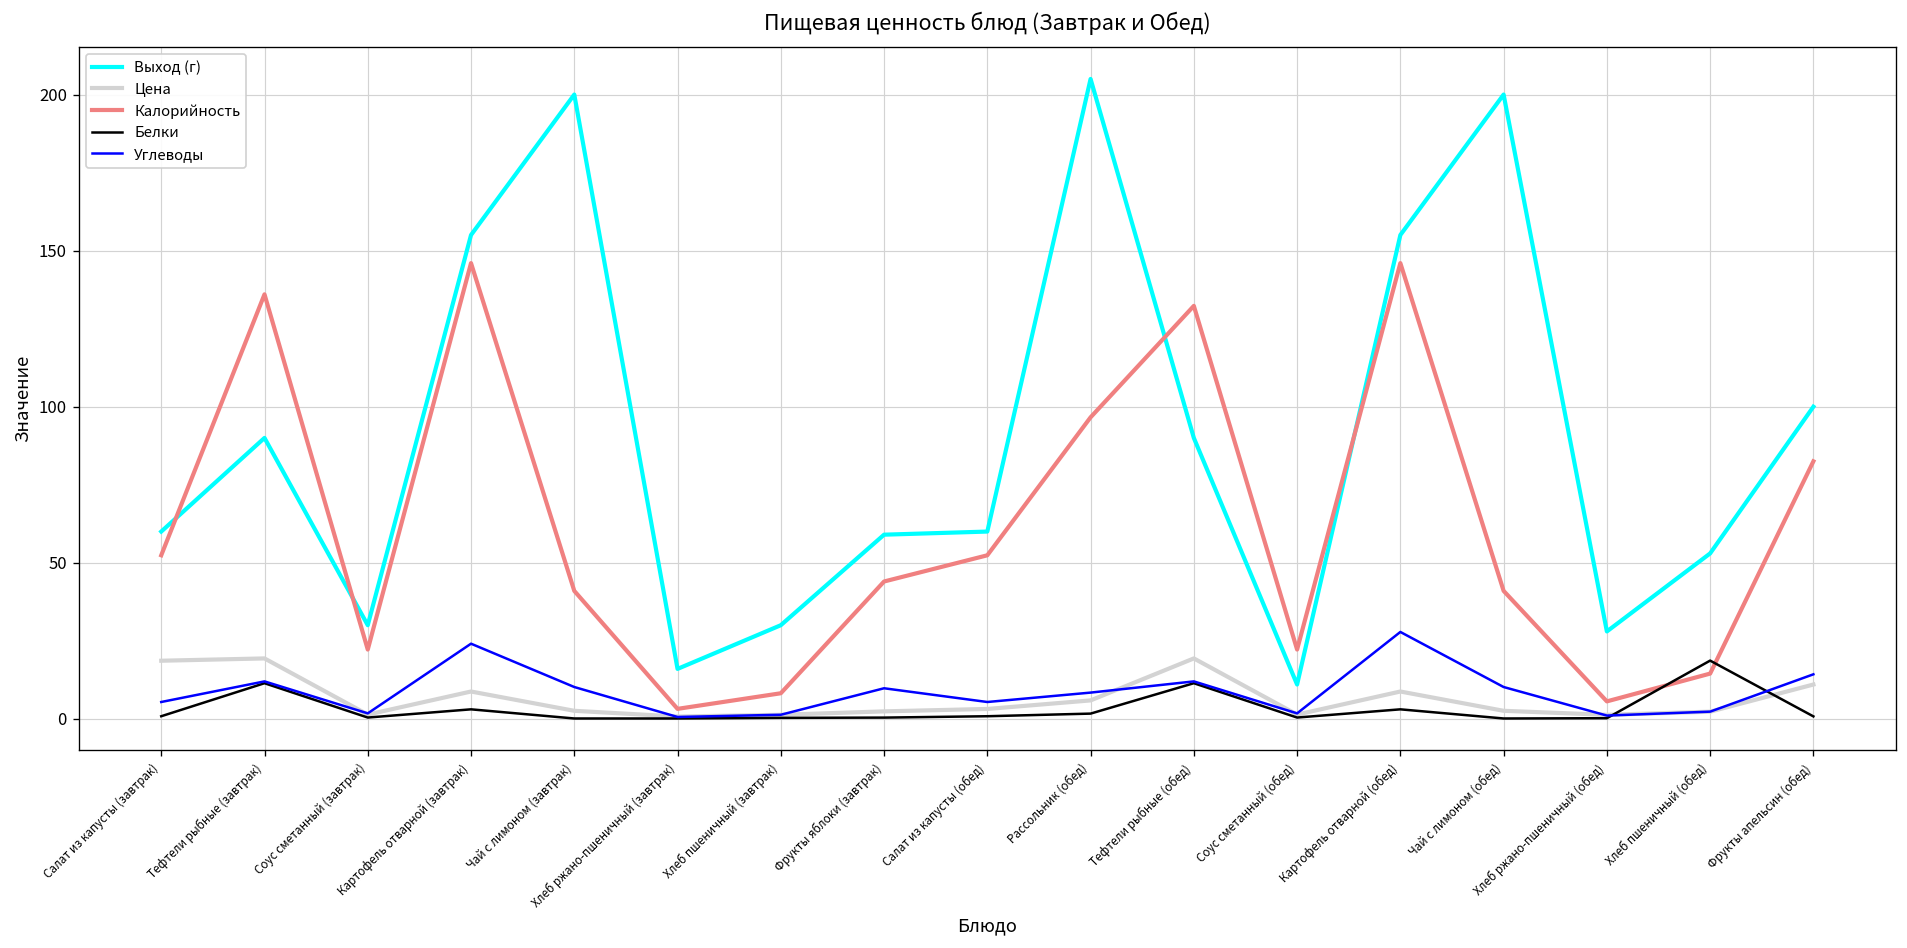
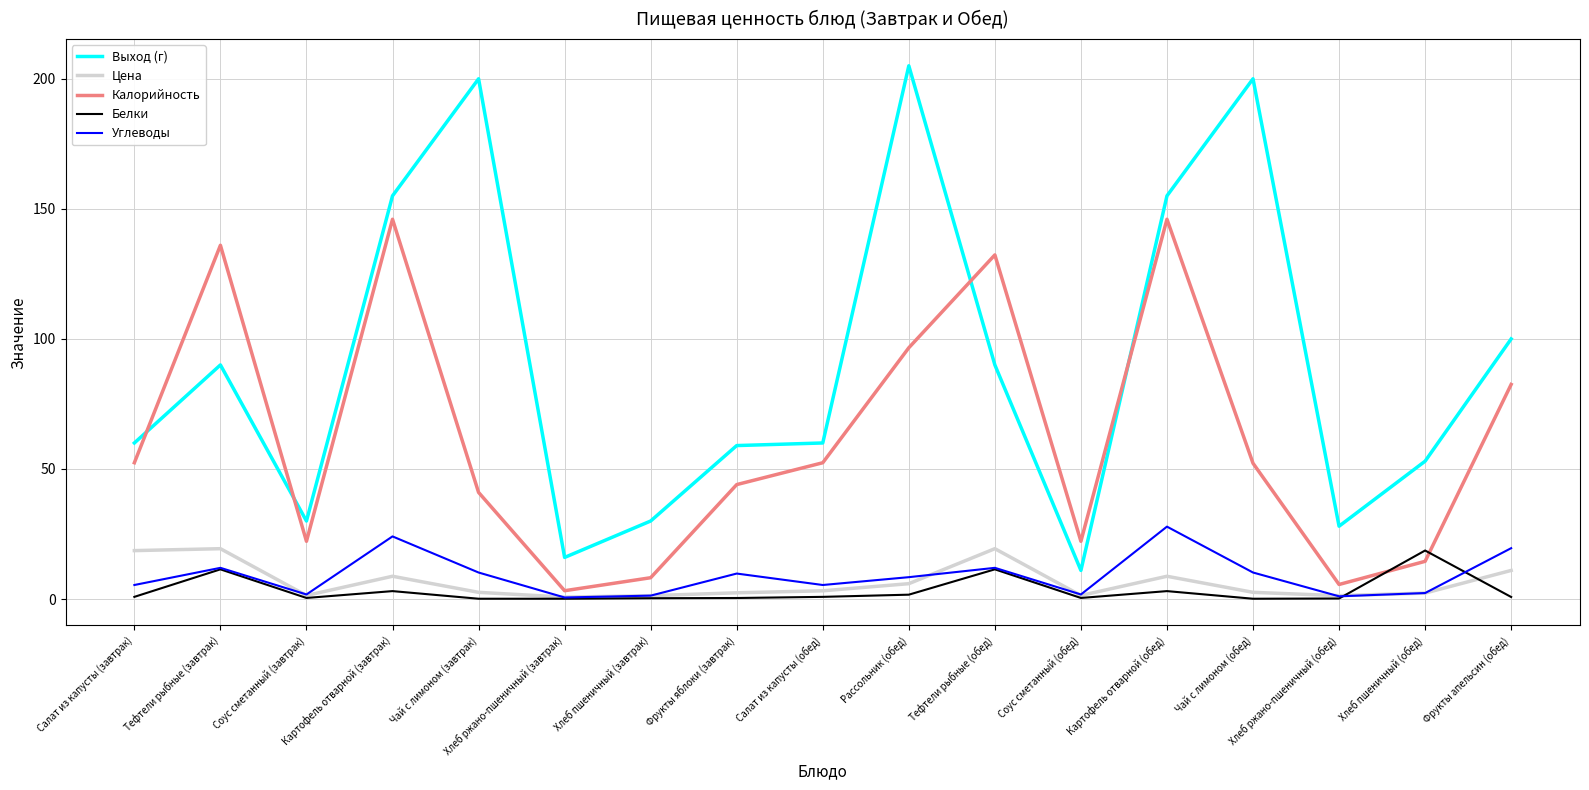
  {
    "Выход (г)": {
      "Салат из капусты (завтрак)": 60,
      "Тефтели рыбные (завтрак)": 90,
      "Соус сметанный (завтрак)": 30,
      "Картофель отварной (завтрак)": 155,
      "Чай с лимоном (завтрак)": 200,
      "Хлеб ржано-пшеничный (завтрак)": 16,
      "Хлеб пшеничный (завтрак)": 30,
      "Фрукты яблоки (завтрак)": 59,
      "Салат из капусты (обед)": 60,
      "Рассольник (обед)": 205,
      "Тефтели рыбные (обед)": 90,
      "Соус сметанный (обед)": 11,
      "Картофель отварной (обед)": 155,
      "Чай с лимоном (обед)": 200,
      "Хлеб ржано-пшеничный (обед)": 28,
      "Хлеб пшеничный (обед)": 53,
      "Фрукты апельсин (обед)": 100
    },
    "Цена": {
      "Салат из капусты (завтрак)": 19,
      "Тефтели рыбные (завтрак)": 19,
      "Картофель отварной (завтрак)": 9,
      "Чай с лимоном (завтрак)": 3,
      "Фрукты яблоки (завтрак)": 2,
      "Салат из капусты (обед)": 3,
      "Рассольник (обед)": 6,
      "Тефтели рыбные (обед)": 19,
      "Картофель отварной (обед)": 9,
      "Чай с лимоном (обед)": 3,
      "Фрукты апельсин (обед)": 11
    },
    "Калорийность": {
      "Салат из капусты (завтрак)": 52,
      "Тефтели рыбные (завтрак)": 136,
      "Соус сметанный (завтрак)": 22,
      "Картофель отварной (завтрак)": 146,
      "Чай с лимоном (завтрак)": 41,
      "Хлеб ржано-пшеничный (завтрак)": 3,
      "Хлеб пшеничный (завтрак)": 8,
      "Фрукты яблоки (завтрак)": 44,
      "Салат из капусты (обед)": 52,
      "Рассольник (обед)": 97,
      "Тефтели рыбные (обед)": 132,
      "Соус сметанный (обед)": 22,
      "Картофель отварной (обед)": 146,
-     "Чай с лимоном (обед)": 41,
+     "Чай с лимоном (обед)": 52,
      "Хлеб ржано-пшеничный (обед)": 6,
      "Хлеб пшеничный (обед)": 15,
      "Фрукты апельсин (обед)": 83
    },
    "Белки": {
      "Салат из капусты (завтрак)": 1,
      "Картофель отварной (завтрак)": 3,
      "Чай с лимоном (завтрак)": 0,
      "Фрукты яблоки (завтрак)": 0,
      "Салат из капусты (обед)": 1,
      "Рассольник (обед)": 2,
      "Картофель отварной (обед)": 3,
      "Чай с лимоном (обед)": 0,
      "Хлеб пшеничный (обед)": 19,
      "Фрукты апельсин (обед)": 1
    },
    "Углеводы": {
      "Салат из капусты (завтрак)": 5,
      "Картофель отварной (завтрак)": 24,
      "Чай с лимоном (завтрак)": 10,
      "Фрукты яблоки (завтрак)": 10,
      "Салат из капусты (обед)": 5,
      "Рассольник (обед)": 8,
      "Картофель отварной (обед)": 28,
      "Чай с лимоном (обед)": 10,
-     "Фрукты апельсин (обед)": 14
+     "Фрукты апельсин (обед)": 20
    }
  }
